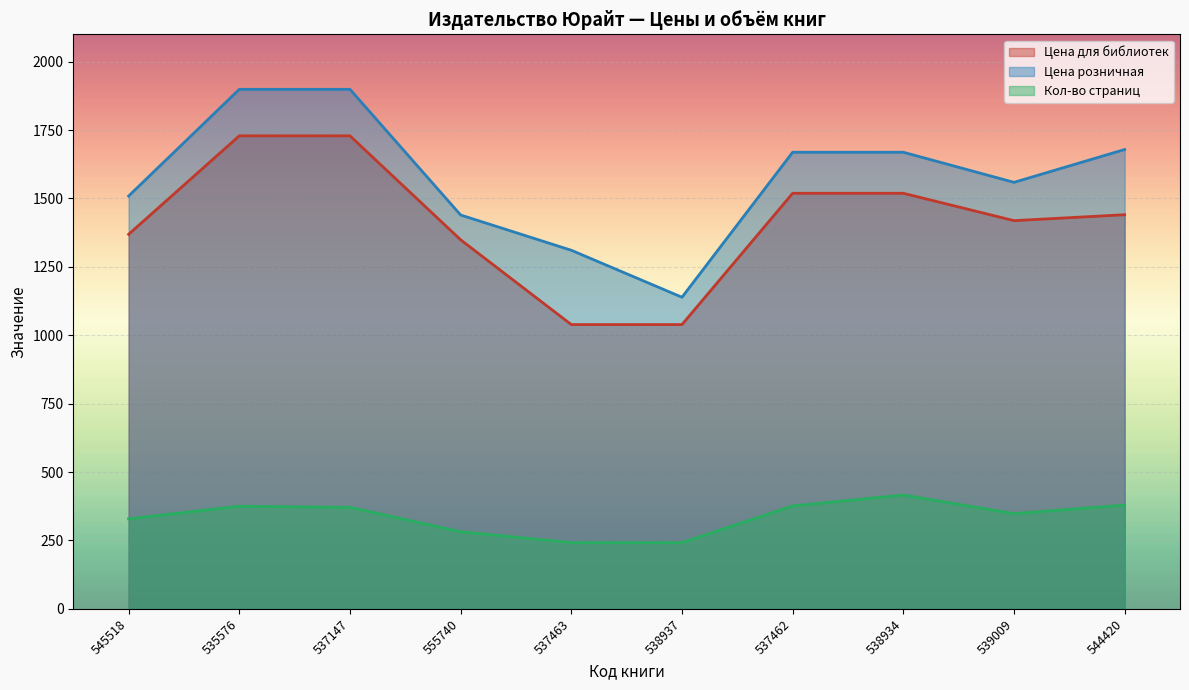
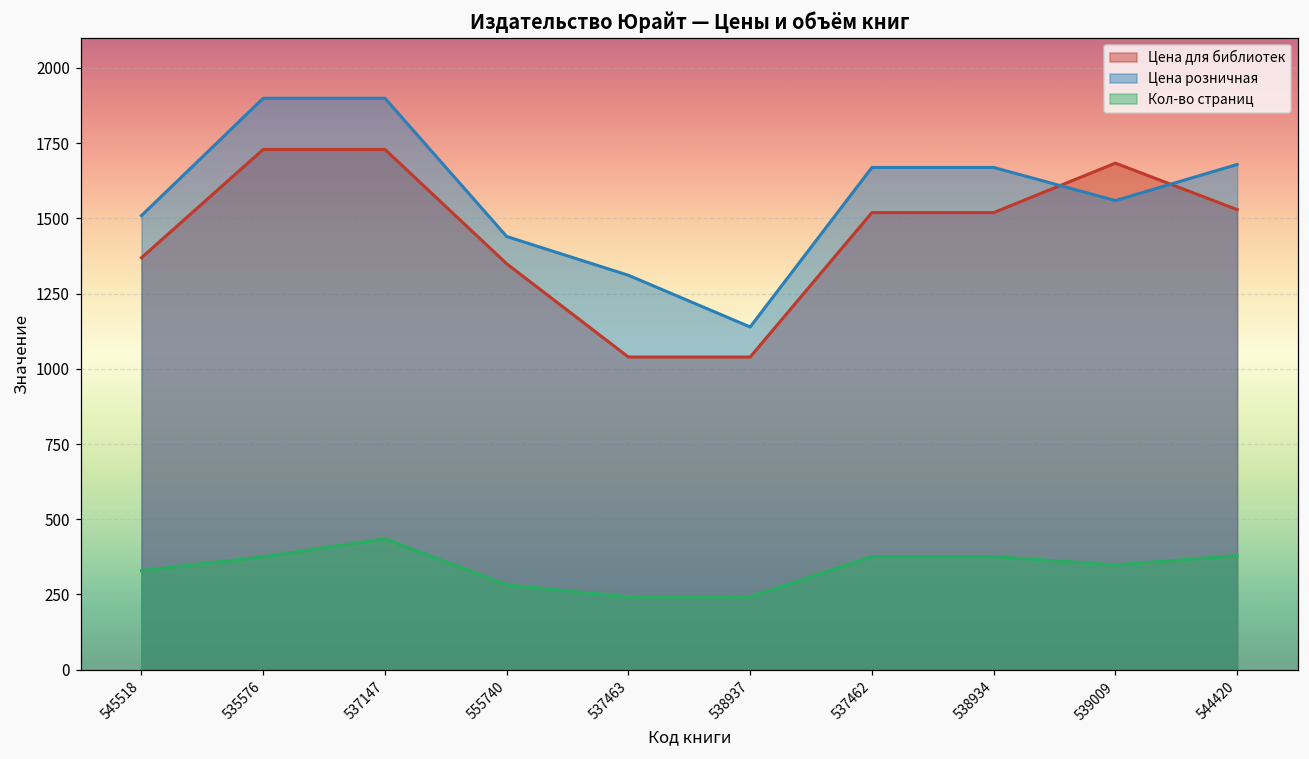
  {
    "Цена для библиотек": {
      "545518": 1370,
      "535576": 1730,
      "537147": 1730,
      "555740": 1350,
      "537463": 1040,
      "538937": 1040,
      "537462": 1520,
      "538934": 1520,
-     "539009": 1420,
-     "544420": 1440
+     "539009": 1680,
+     "544420": 1530
    },
    "Цена розничная": {
      "545518": 1510,
      "535576": 1900,
      "537147": 1900,
      "555740": 1440,
      "537463": 1310,
      "538937": 1140,
      "537462": 1670,
      "538934": 1670,
      "539009": 1560,
      "544420": 1680
    },
    "Кол-во страниц": {
      "545518": 330,
      "535576": 380,
-     "537147": 370,
+     "537147": 440,
      "555740": 280,
      "537463": 240,
      "538937": 240,
      "537462": 380,
-     "538934": 420,
+     "538934": 380,
      "539009": 350,
      "544420": 380
    }
  }
